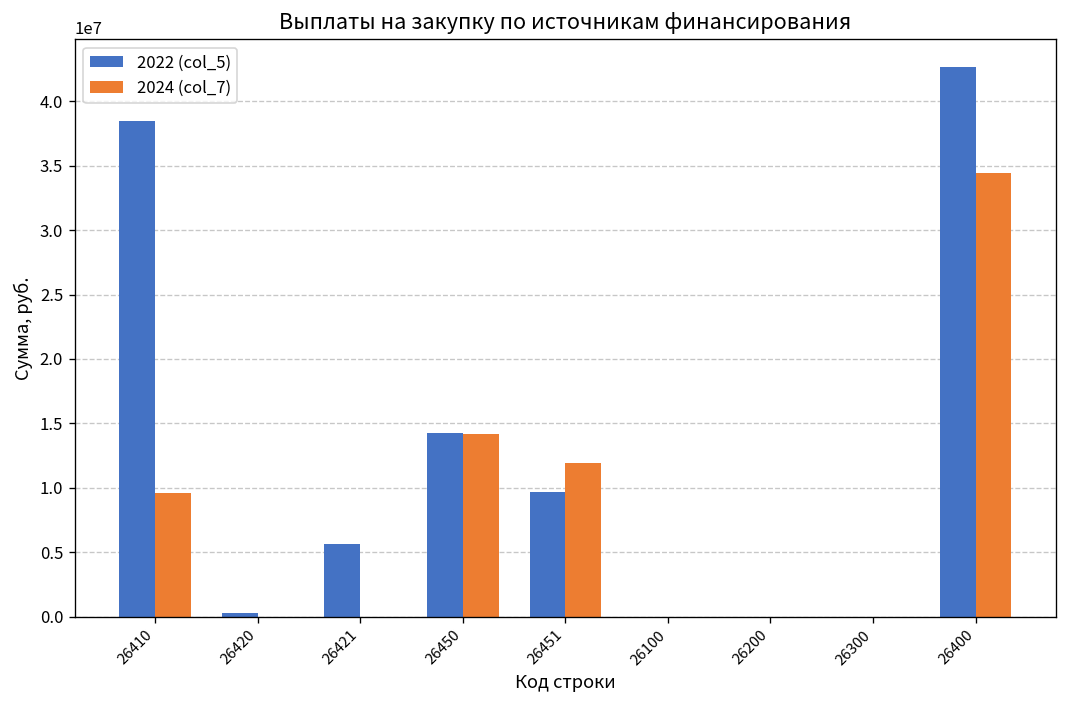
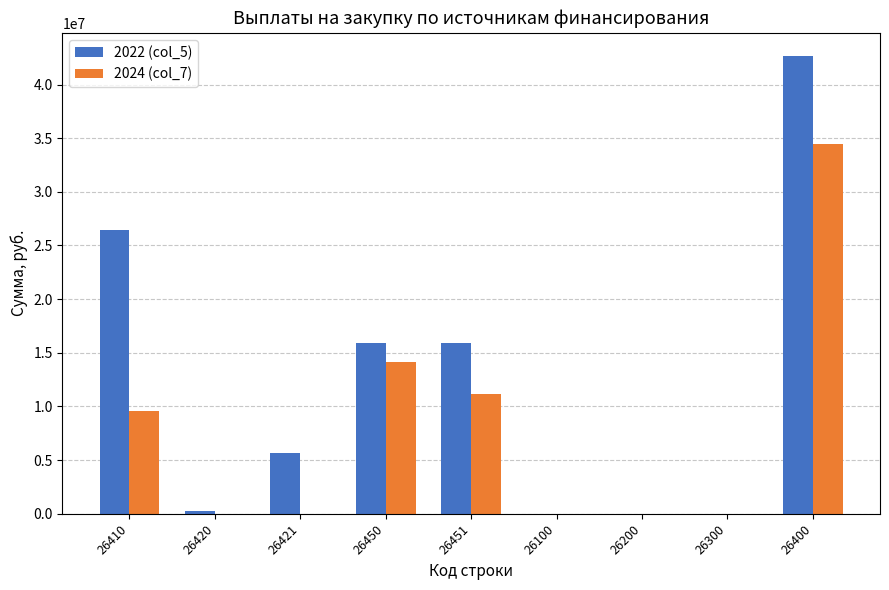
  {
    "2022 (col_5)": {
-     "26410": 38500000,
+     "26410": 26500000,
      "26420": 300000,
      "26421": 5600000,
-     "26450": 14300000,
-     "26451": 9700000,
+     "26450": 15900000,
+     "26451": 15900000,
      "26100": 0,
      "26200": 0,
      "26300": 0,
      "26400": 42700000
    },
    "2024 (col_7)": {
      "26410": 9600000,
      "26420": 0,
      "26421": 0,
      "26450": 14200000,
-     "26451": 11900000,
+     "26451": 11100000,
      "26100": 0,
      "26200": 0,
      "26300": 0,
      "26400": 34500000
    }
  }
